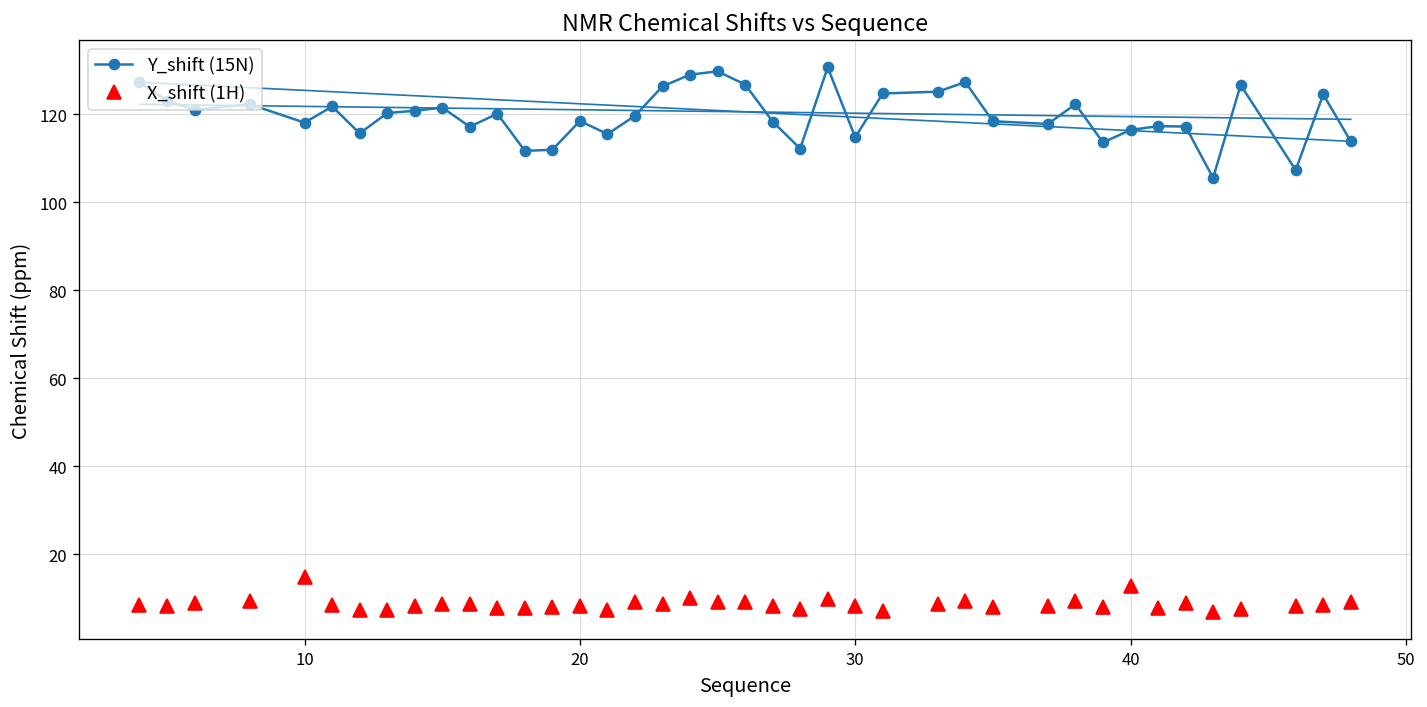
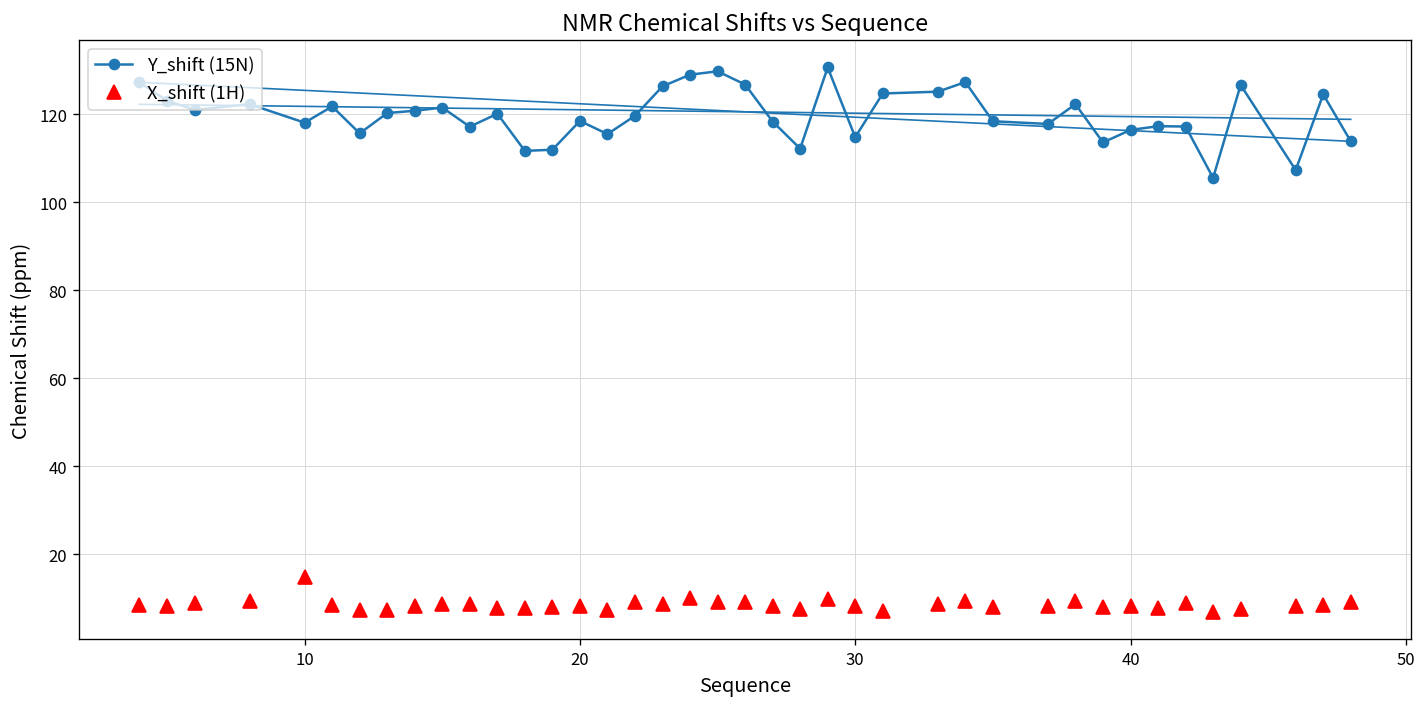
  {
    "X_shift (1H)": {
      "10": 15,
      "20": 8,
      "30": 8,
-     "40": 13
+     "40": 8
    }
  }
